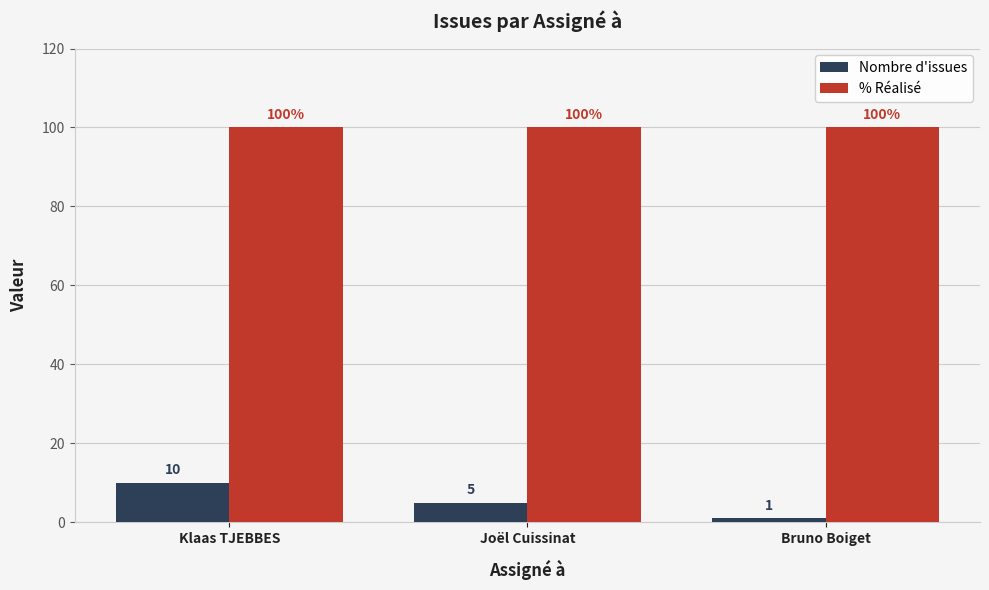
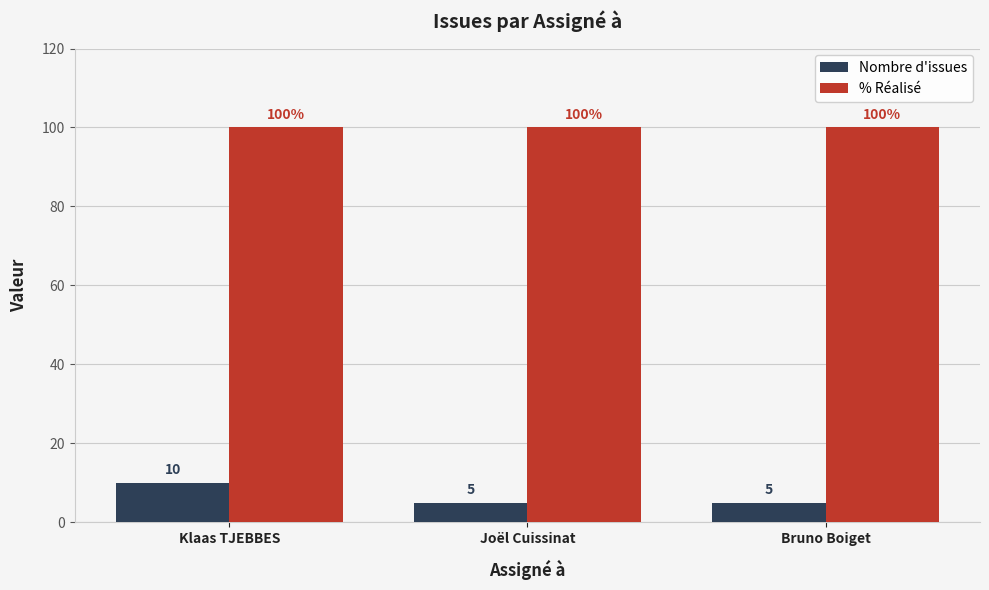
  {
    "Nombre d'issues": {
      "Klaas TJEBBES": "10",
      "Joël Cuissinat": "5",
-     "Bruno Boiget": "1"
+     "Bruno Boiget": "5"
    },
    "% Réalisé": {
      "Klaas TJEBBES": "100%",
      "Joël Cuissinat": "100%",
      "Bruno Boiget": "100%"
    }
  }
